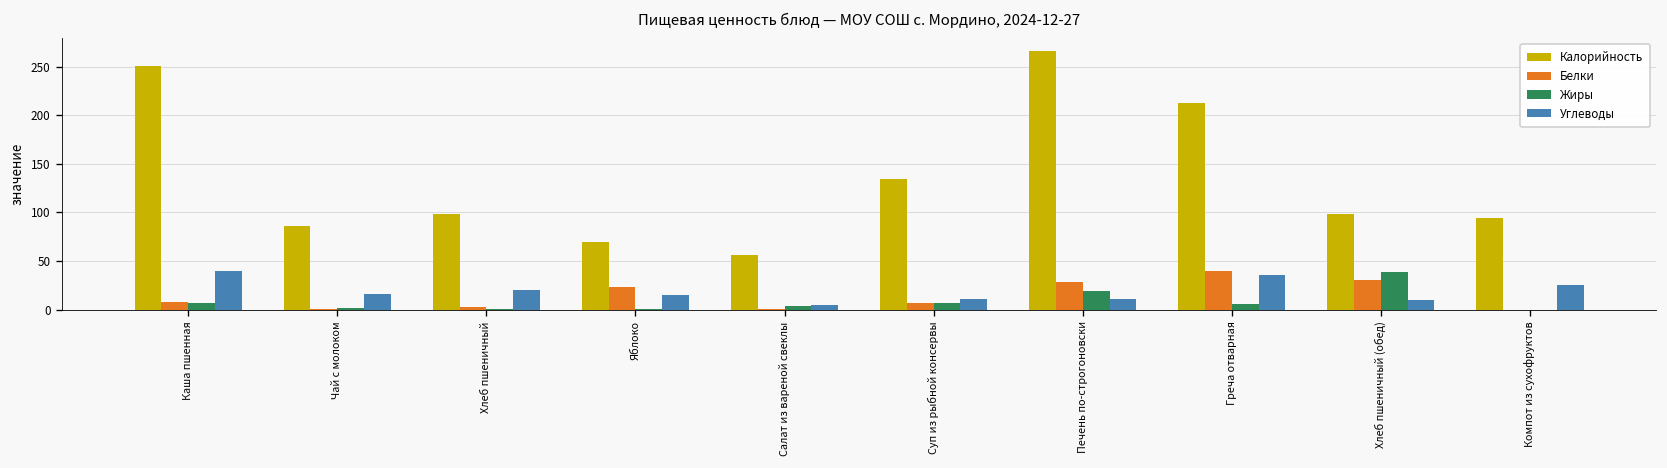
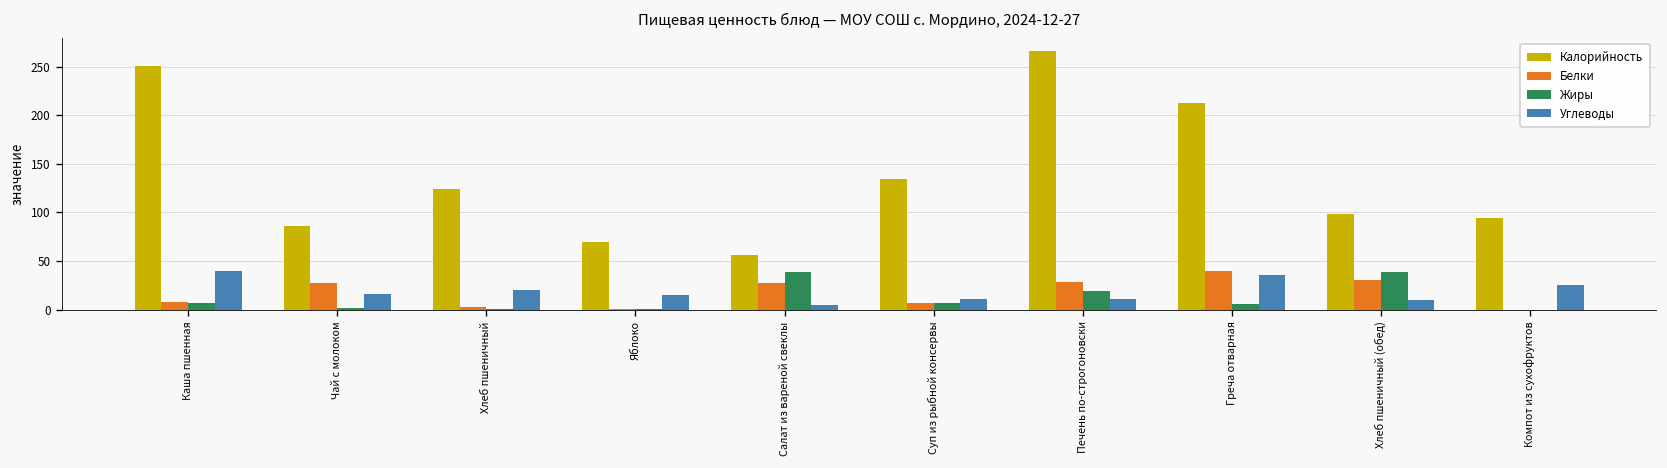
  {
    "Калорийность": {
      "Каша пшенная": 250,
      "Чай с молоком": 90,
-     "Хлеб пшеничный": 100,
+     "Хлеб пшеничный": 120,
      "Яблоко": 70,
      "Салат из вареной свеклы": 60,
      "Суп из рыбной консервы": 130,
      "Печень по-строгоновски": 270,
      "Греча отварная": 210,
      "Хлеб пшеничный (обед)": 100,
      "Компот из сухофруктов": 90
    },
    "Белки": {
      "Каша пшенная": 10,
-     "Чай с молоком": 0,
-     "Яблоко": 20,
-     "Салат из вареной свеклы": 0,
+     "Чай с молоком": 30,
+     "Яблоко": 0,
+     "Салат из вареной свеклы": 30,
      "Суп из рыбной консервы": 10,
      "Печень по-строгоновски": 30,
      "Греча отварная": 40,
      "Хлеб пшеничный (обед)": 30,
      "Компот из сухофруктов": 0
    },
    "Жиры": {
      "Каша пшенная": 10,
-     "Салат из вареной свеклы": 0,
+     "Салат из вареной свеклы": 40,
      "Суп из рыбной консервы": 10,
      "Печень по-строгоновски": 20,
      "Греча отварная": 10,
      "Хлеб пшеничный (обед)": 40,
      "Компот из сухофруктов": 0
    },
    "Углеводы": {
      "Каша пшенная": 40,
      "Чай с молоком": 20,
      "Хлеб пшеничный": 20,
      "Яблоко": 20,
      "Салат из вареной свеклы": 10,
      "Суп из рыбной консервы": 10,
      "Печень по-строгоновски": 10,
      "Греча отварная": 40,
      "Хлеб пшеничный (обед)": 10,
      "Компот из сухофруктов": 30
    }
  }
